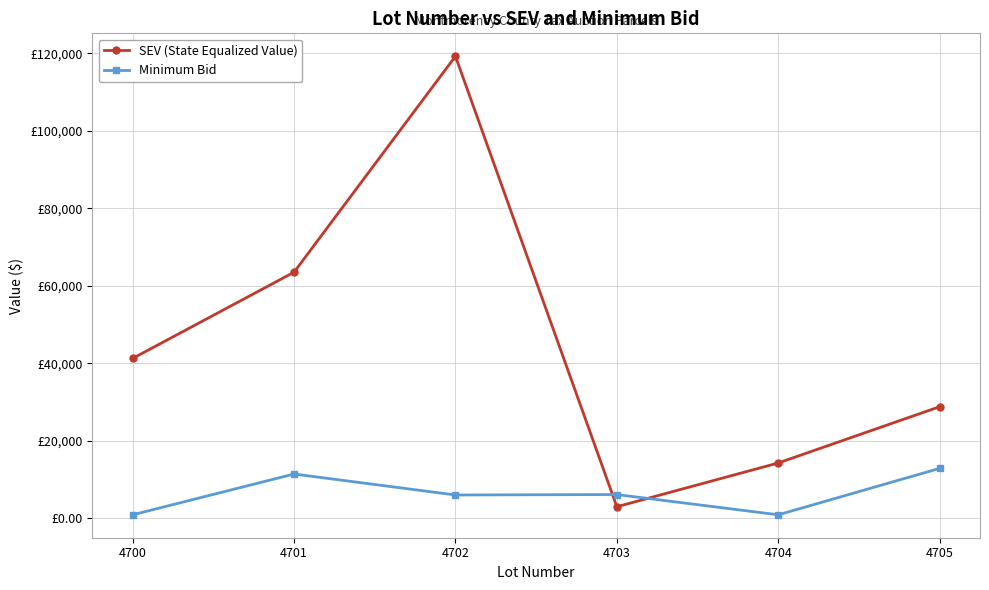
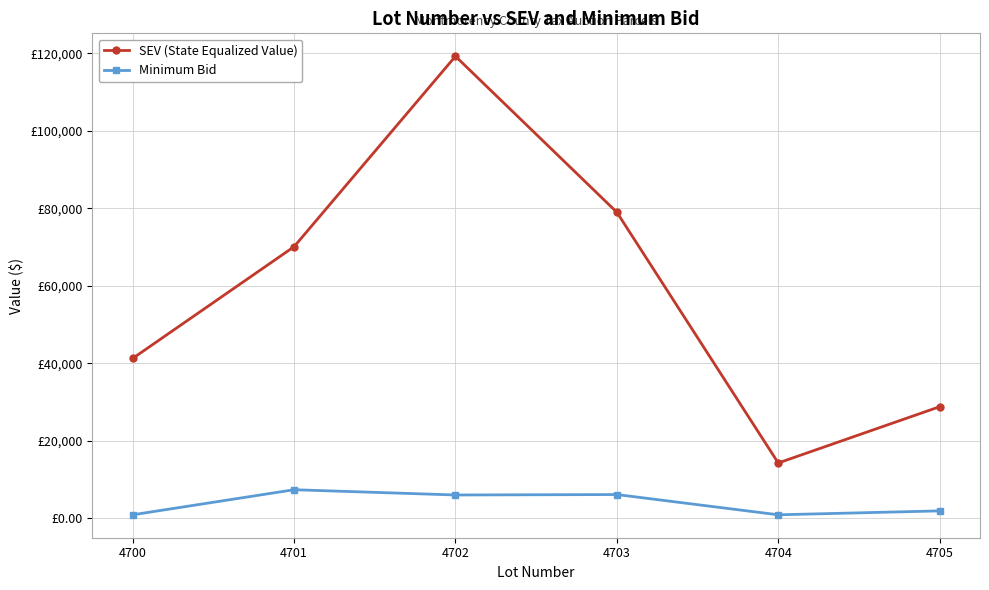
  {
    "SEV (State Equalized Value)": {
      "4700": "£41,000",
-     "4701": "£64,000",
+     "4701": "£70,000",
      "4702": "£119,000",
-     "4703": "£3,000",
+     "4703": "£79,000",
      "4704": "£14,000",
      "4705": "£29,000"
    },
    "Minimum Bid": {
      "4700": "£1,000",
-     "4701": "£11,000",
+     "4701": "£7,000",
      "4702": "£6,000",
      "4703": "£6,000",
      "4704": "£1,000",
-     "4705": "£13,000"
+     "4705": "£2,000"
    }
  }
